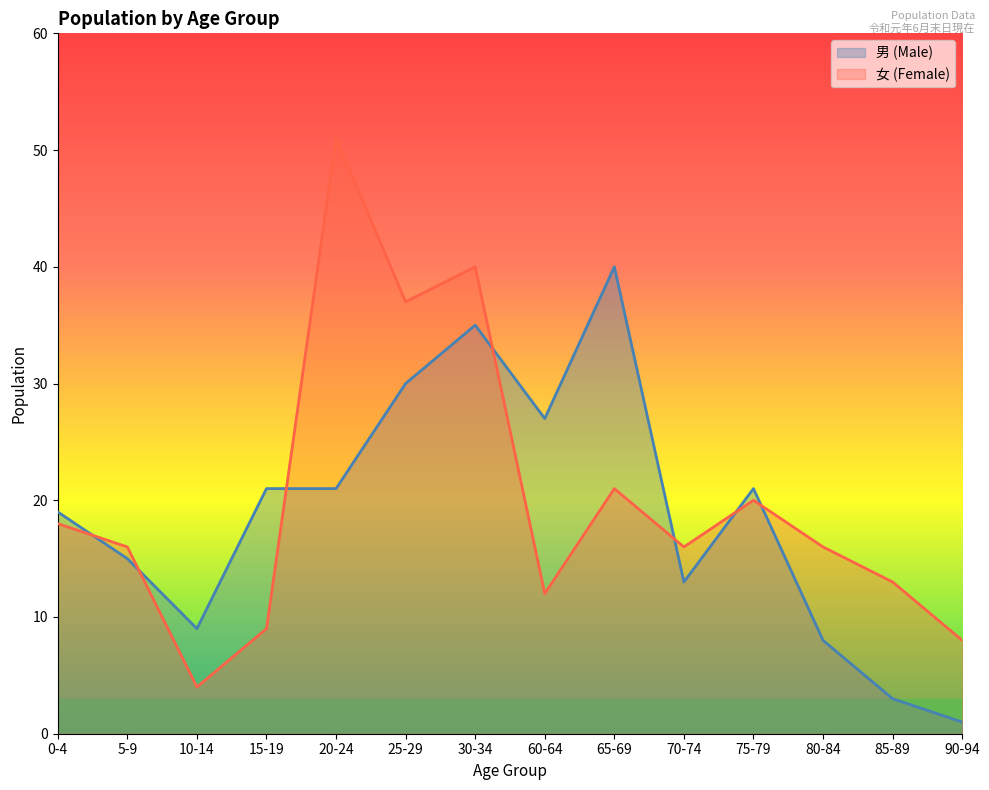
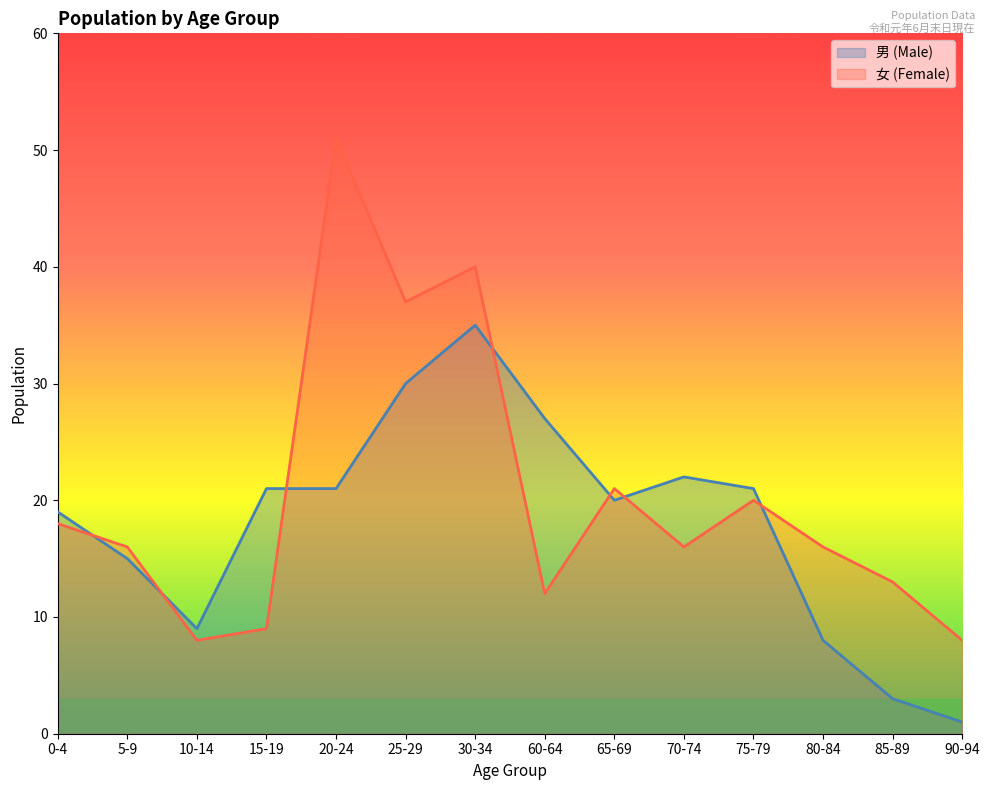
  {
    "男 (Male)": {
      "0-4": 19,
      "5-9": 15,
      "10-14": 9,
      "15-19": 21,
      "20-24": 21,
      "25-29": 30,
      "30-34": 35,
      "60-64": 27,
-     "65-69": 40,
-     "70-74": 13,
+     "65-69": 20,
+     "70-74": 22,
      "75-79": 21,
      "80-84": 8
    },
    "女 (Female)": {
      "0-4": 18,
      "5-9": 16,
-     "10-14": 4,
+     "10-14": 8,
      "15-19": 9,
      "20-24": 51,
      "25-29": 37,
      "30-34": 40,
      "60-64": 12,
      "65-69": 21,
      "70-74": 16,
      "75-79": 20,
      "80-84": 16,
      "85-89": 13,
      "90-94": 8
    }
  }
